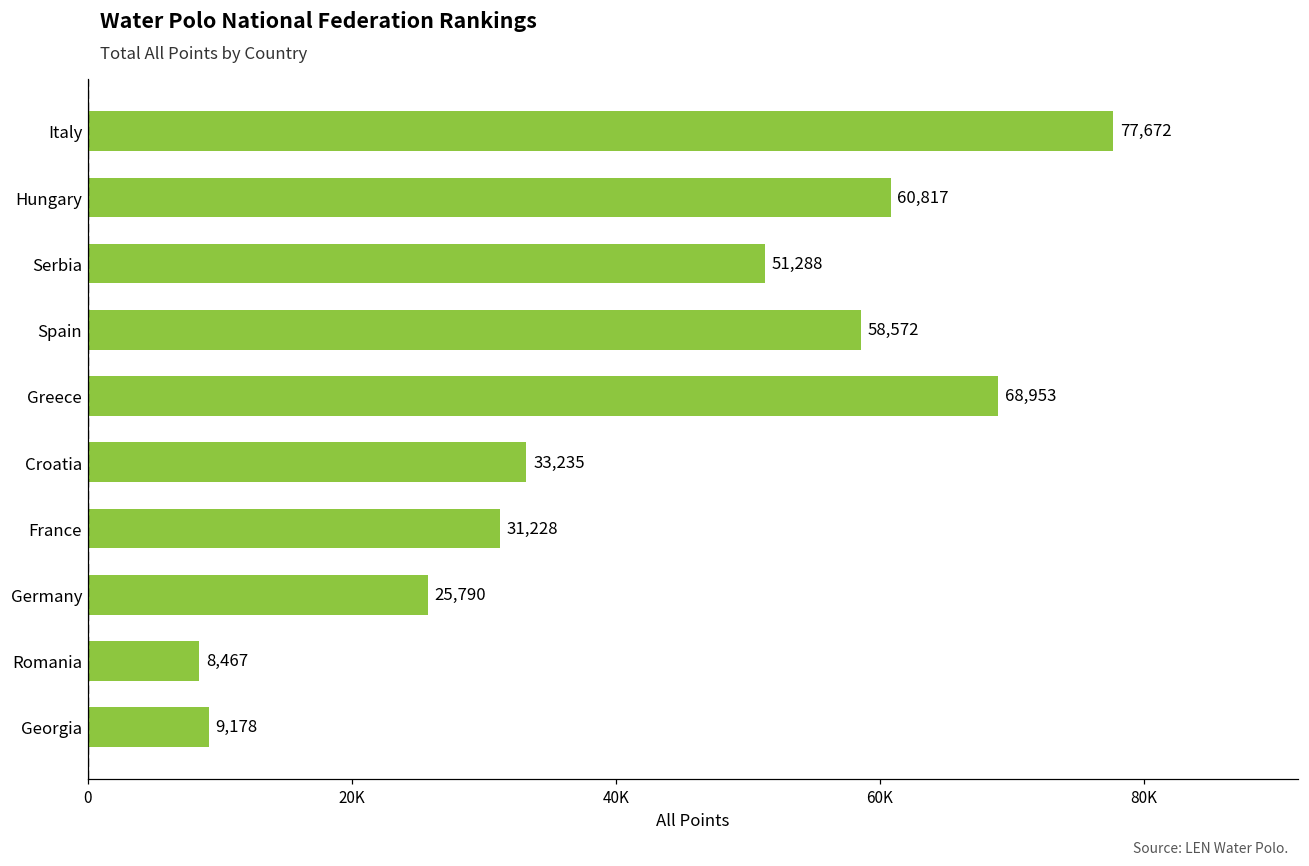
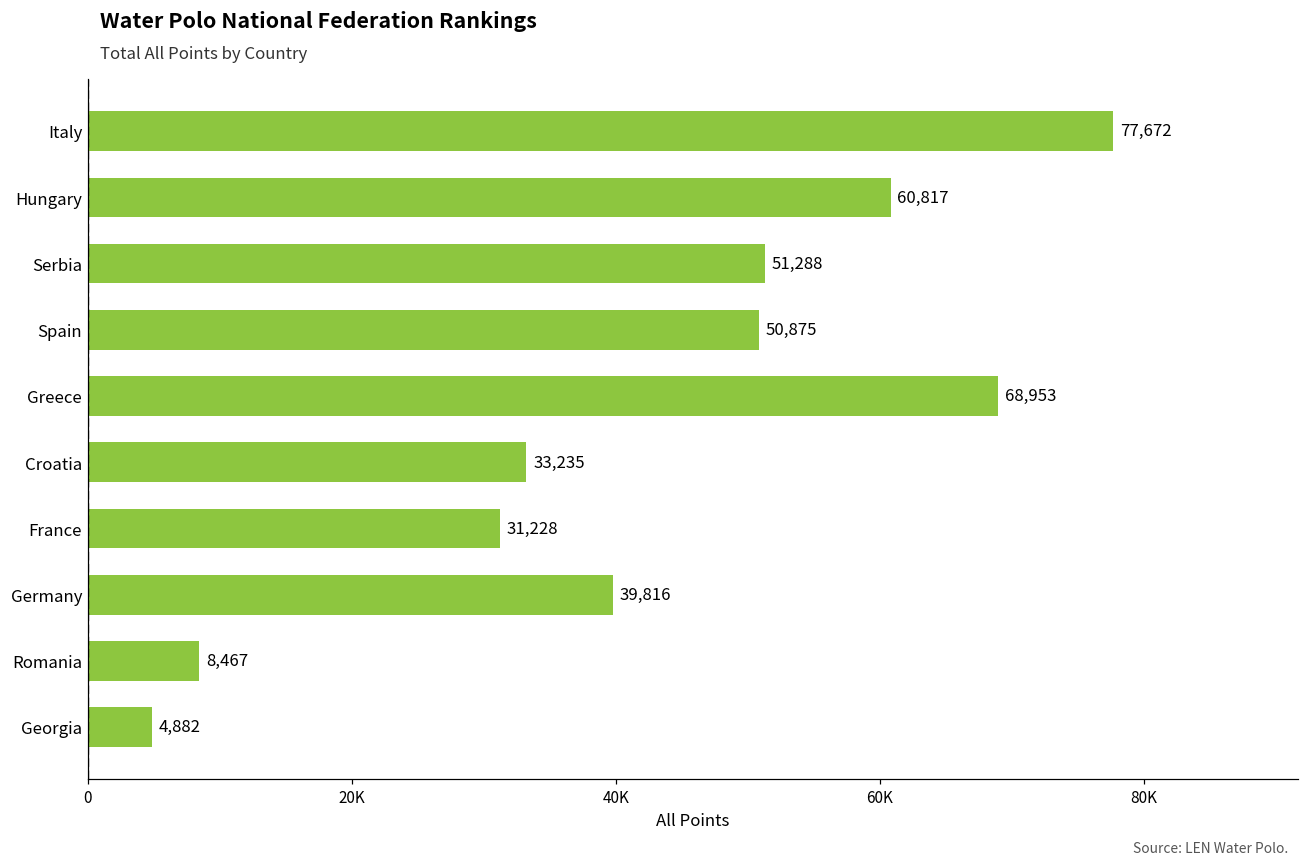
  {
    "Italy": "77,672",
    "Hungary": "60,817",
    "Serbia": "51,288",
-   "Spain": "58,572",
+   "Spain": "50,875",
    "Greece": "68,953",
    "Croatia": "33,235",
    "France": "31,228",
-   "Germany": "25,790",
+   "Germany": "39,816",
    "Romania": "8,467",
-   "Georgia": "9,178"
+   "Georgia": "4,882"
  }
